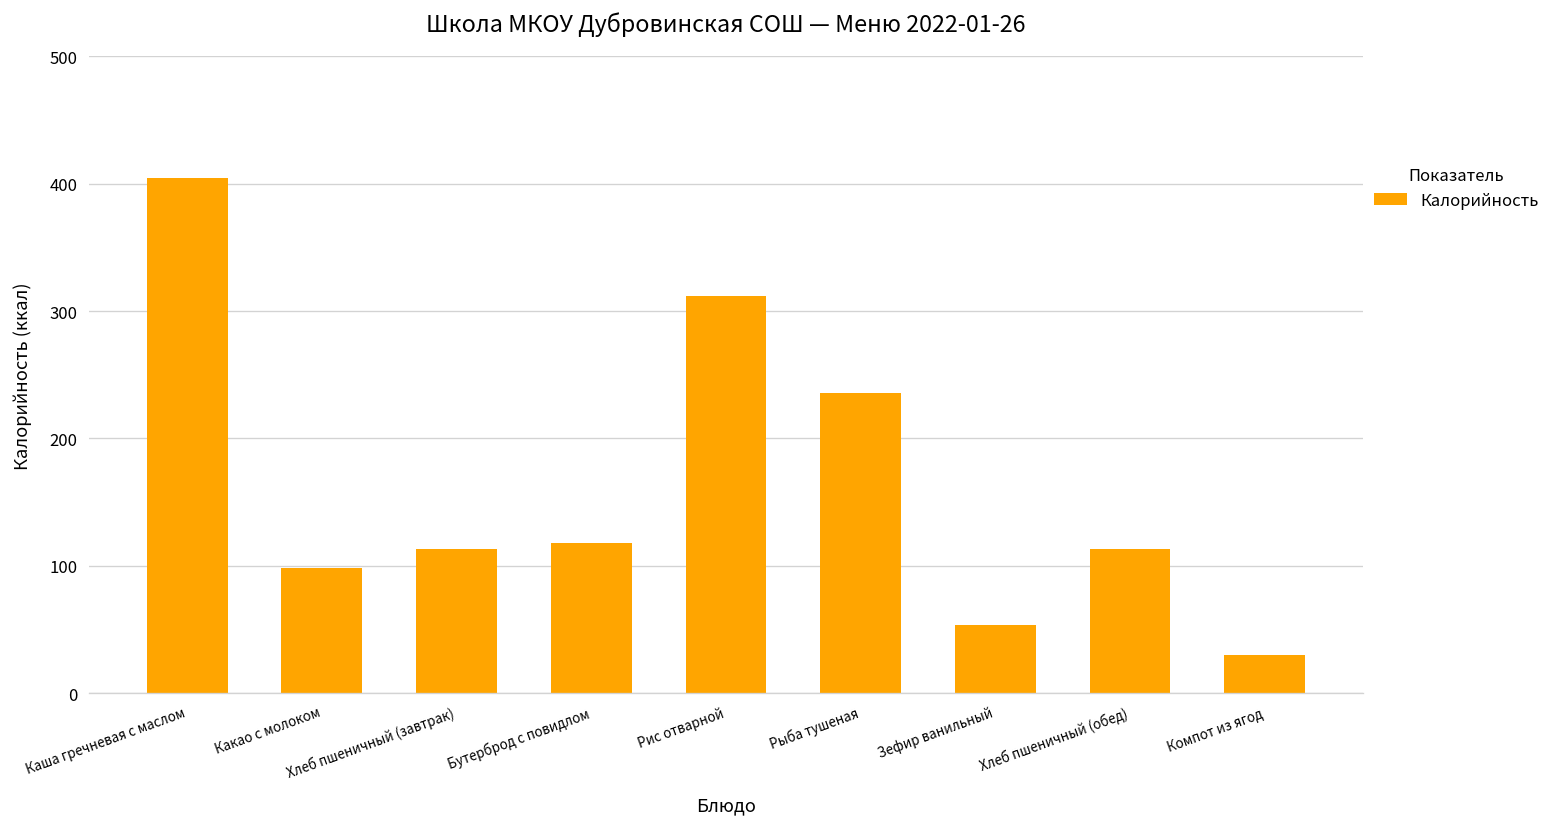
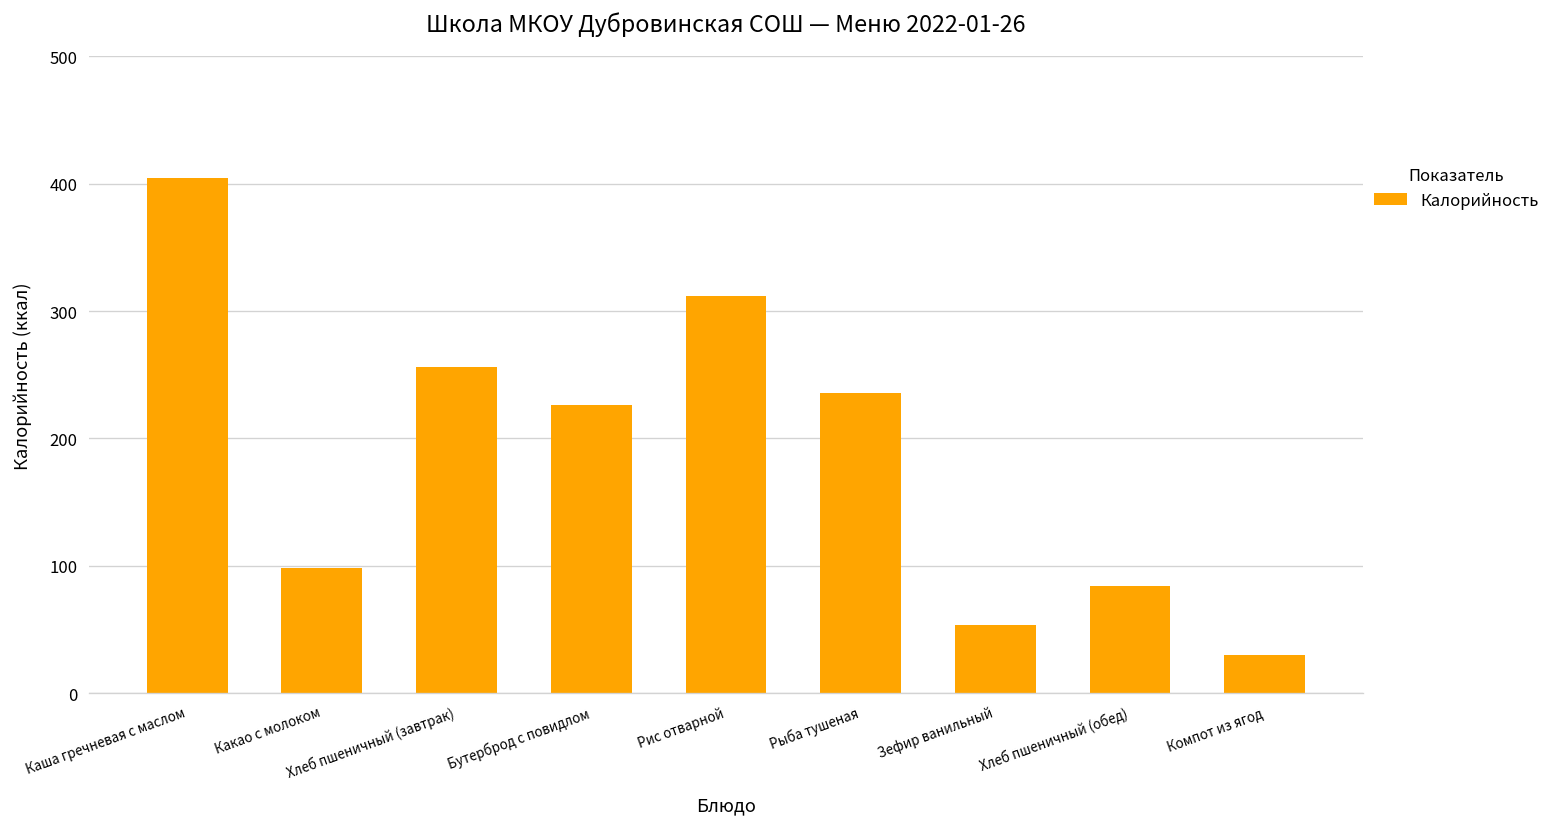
  {
    "Каша гречневая с маслом": 404,
    "Какао с молоком": 98,
-   "Хлеб пшеничный (завтрак)": 113,
-   "Бутерброд с повидлом": 118,
+   "Хлеб пшеничный (завтрак)": 256,
+   "Бутерброд с повидлом": 226,
    "Рис отварной": 312,
    "Рыба тушеная": 236,
    "Зефир ванильный": 53,
-   "Хлеб пшеничный (обед)": 113,
+   "Хлеб пшеничный (обед)": 85,
    "Компот из ягод": 30
  }
